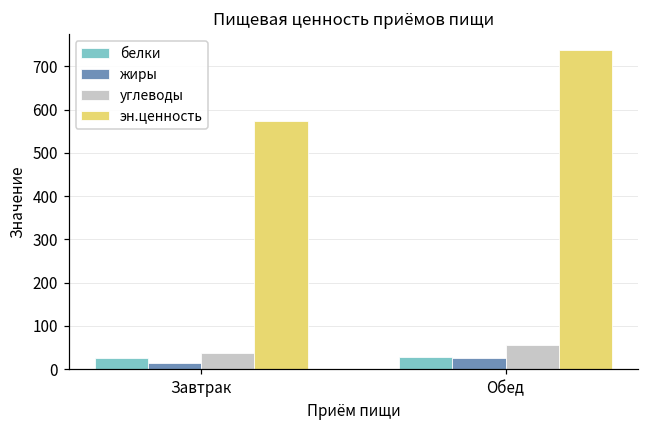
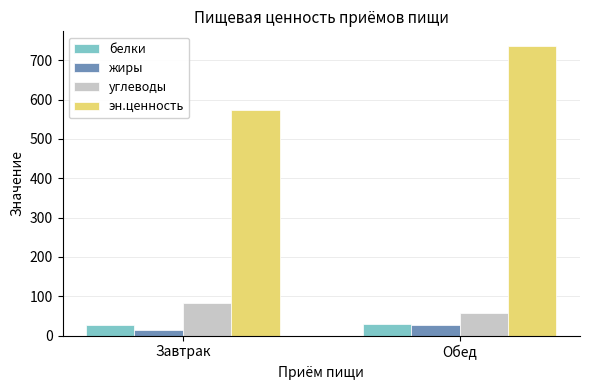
  {
    "углеводы": {
-     "Завтрак": 40,
+     "Завтрак": 80,
      "Обед": 60
    },
    "эн.ценность": {
      "Завтрак": 570,
      "Обед": 740
    }
  }
